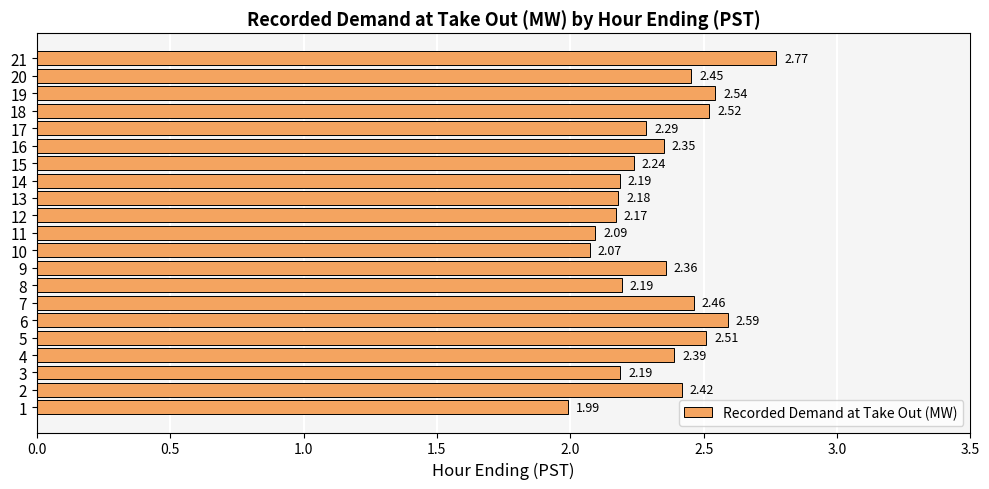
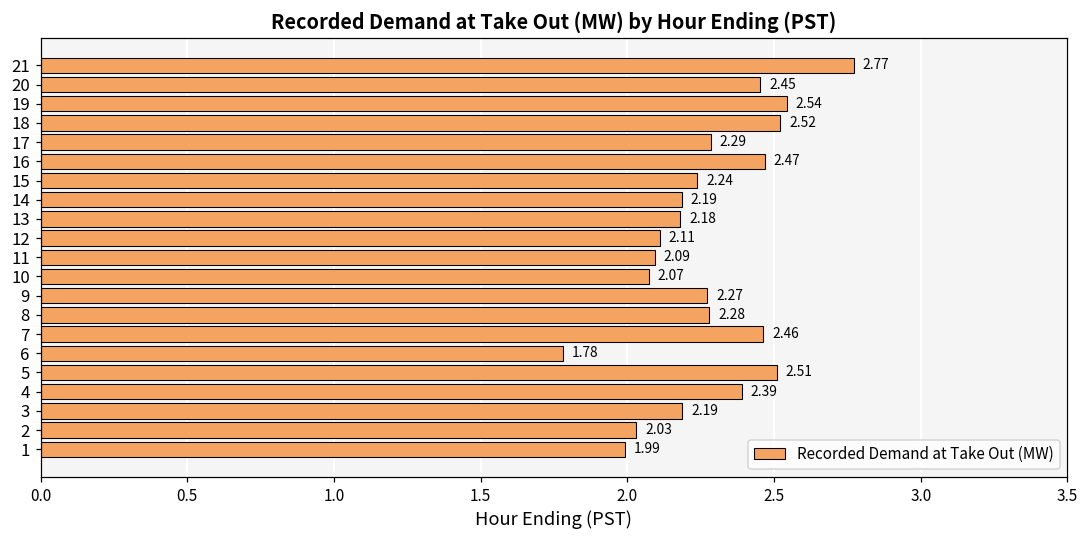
  {
    "21": 2.77,
    "20": 2.45,
    "19": 2.54,
    "18": 2.52,
    "17": 2.29,
-   "16": 2.35,
+   "16": 2.47,
    "15": 2.24,
    "14": 2.19,
    "13": 2.18,
-   "12": 2.17,
+   "12": 2.11,
    "11": 2.09,
    "10": 2.07,
-   "9": 2.36,
-   "8": 2.19,
+   "9": 2.27,
+   "8": 2.28,
    "7": 2.46,
-   "6": 2.59,
+   "6": 1.78,
    "5": 2.51,
    "4": 2.39,
    "3": 2.19,
-   "2": 2.42,
+   "2": 2.03,
    "1": 1.99
  }
